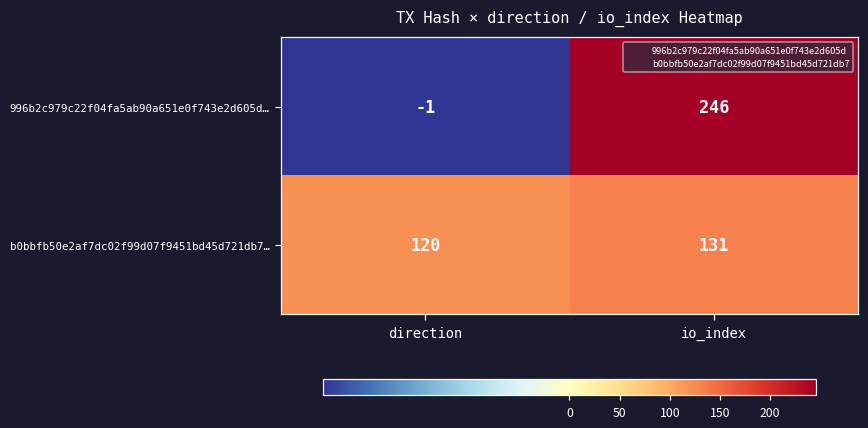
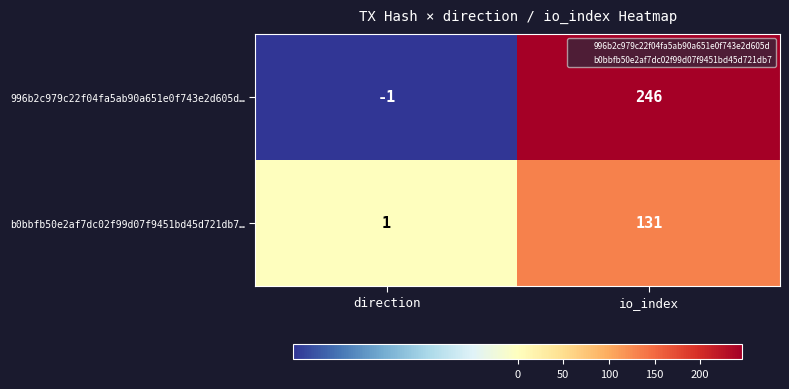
  {
    "996b2c979c22f04fa5ab90a651e0f743e2d605d…": {
      "direction": -1,
      "io_index": 246
    },
    "b0bbfb50e2af7dc02f99d07f9451bd45d721db7…": {
-     "direction": 120,
+     "direction": 1,
      "io_index": 131
    }
  }
